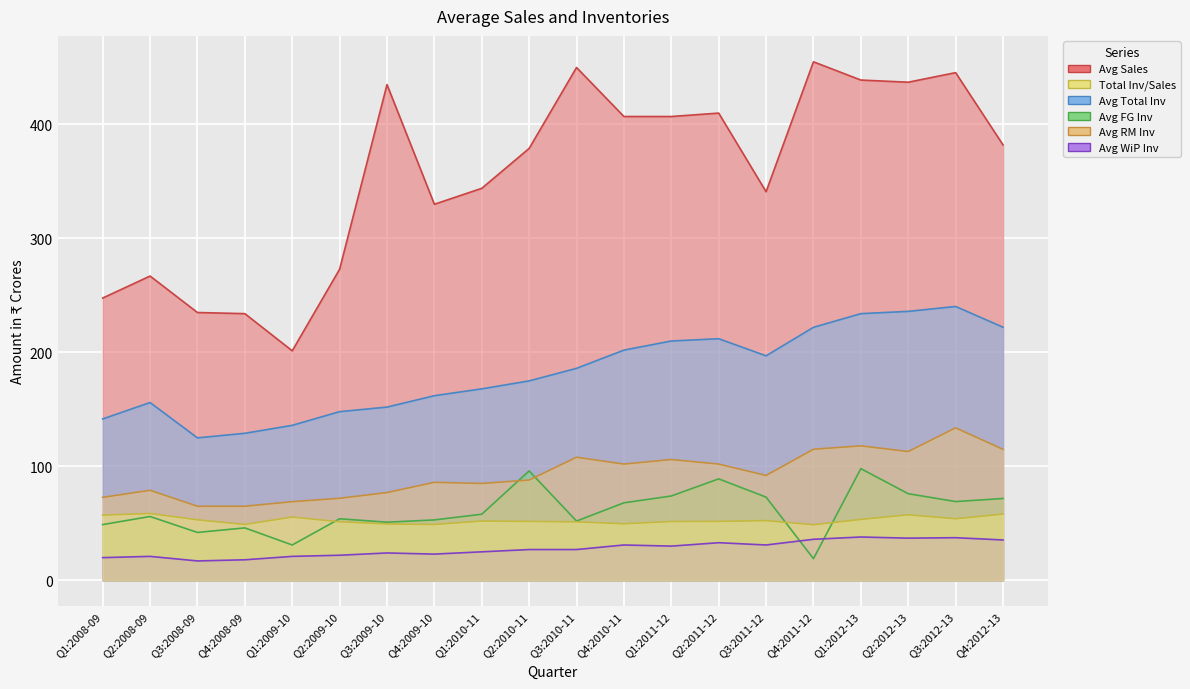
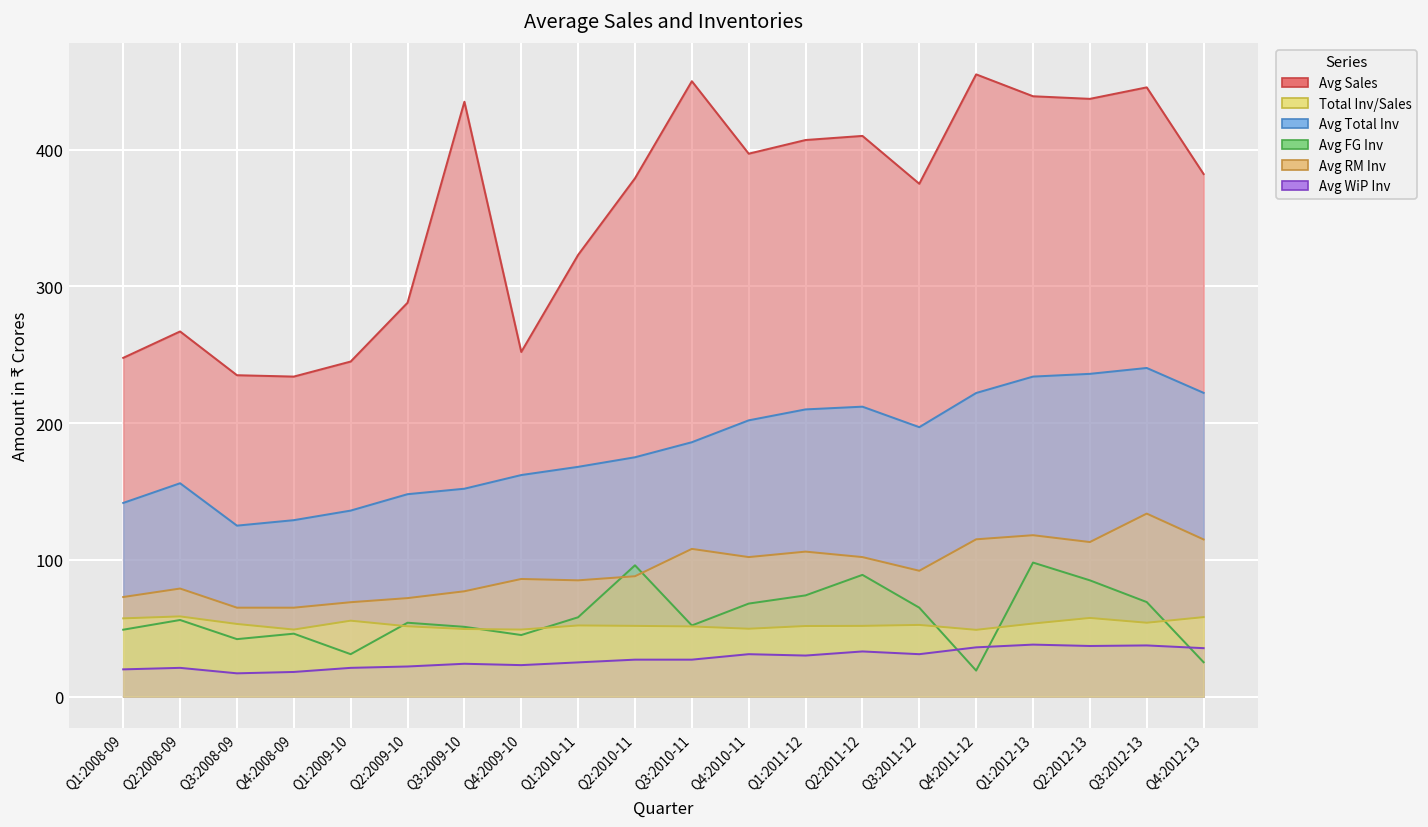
  {
    "Avg Sales": {
      "Q1:2008-09": 248,
      "Q2:2008-09": 267,
      "Q3:2008-09": 235,
      "Q4:2008-09": 234,
-     "Q1:2009-10": 201,
-     "Q2:2009-10": 273,
+     "Q1:2009-10": 245,
+     "Q2:2009-10": 288,
      "Q3:2009-10": 435,
-     "Q4:2009-10": 330,
-     "Q1:2010-11": 344,
+     "Q4:2009-10": 252,
+     "Q1:2010-11": 323,
      "Q2:2010-11": 379,
      "Q3:2010-11": 450,
-     "Q4:2010-11": 407,
+     "Q4:2010-11": 397,
      "Q1:2011-12": 407,
      "Q2:2011-12": 410,
-     "Q3:2011-12": 341,
+     "Q3:2011-12": 375,
      "Q4:2011-12": 455,
      "Q1:2012-13": 439,
      "Q2:2012-13": 437,
      "Q3:2012-13": 446,
      "Q4:2012-13": 382
    },
    "Avg FG Inv": {
      "Q1:2008-09": 49,
      "Q2:2008-09": 56,
      "Q3:2008-09": 42,
      "Q4:2008-09": 46,
      "Q1:2009-10": 31,
      "Q2:2009-10": 54,
-     "Q4:2009-10": 53,
+     "Q4:2009-10": 45,
      "Q1:2010-11": 58,
      "Q2:2010-11": 96,
      "Q4:2010-11": 68,
      "Q1:2011-12": 74,
      "Q2:2011-12": 89,
-     "Q3:2011-12": 73,
+     "Q3:2011-12": 65,
      "Q4:2011-12": 19,
      "Q1:2012-13": 98,
-     "Q2:2012-13": 76,
+     "Q2:2012-13": 85,
      "Q3:2012-13": 69,
-     "Q4:2012-13": 72
+     "Q4:2012-13": 25
    }
  }
